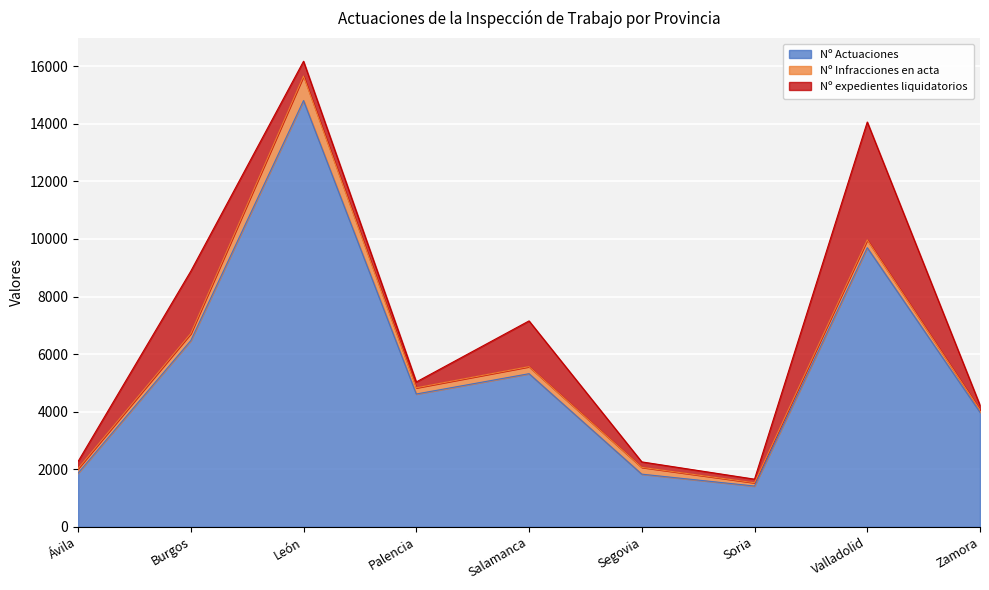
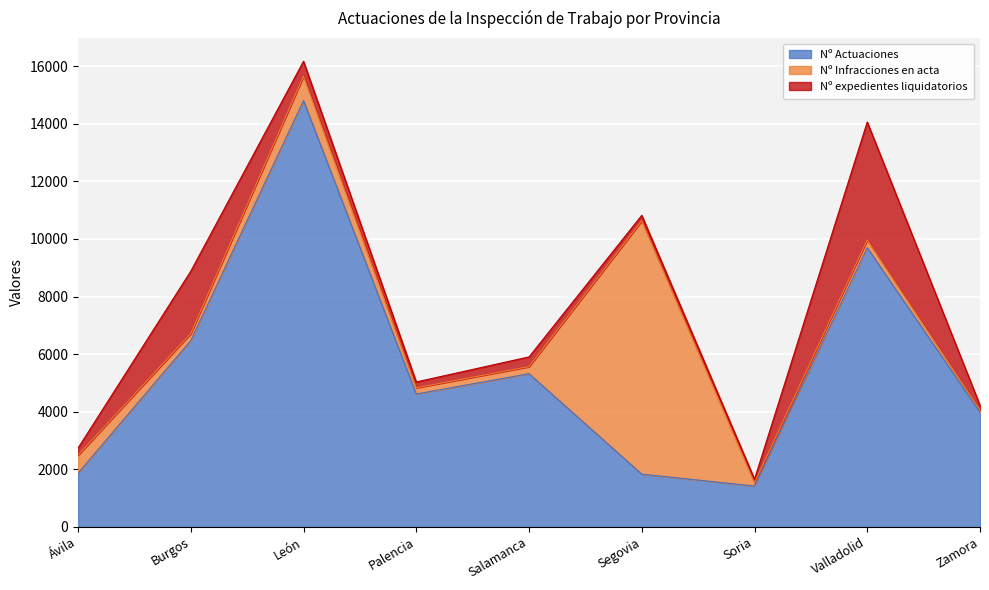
  {
    "Nº Actuaciones": {
      "Ávila": 1900,
      "Burgos": 6500,
      "León": 14800,
      "Palencia": 4600,
      "Salamanca": 5300,
      "Segovia": 1800,
      "Soria": 1400,
      "Valladolid": 9700
    },
    "Nº Infracciones en acta": {
-     "Ávila": 200,
+     "Ávila": 600,
      "Burgos": 200,
      "León": 900,
      "Palencia": 200,
      "Salamanca": 200,
-     "Segovia": 200,
+     "Segovia": 8800,
      "Soria": 100,
      "Valladolid": 300
    },
    "Nº expedientes liquidatorios": {
      "Ávila": 200,
      "Burgos": 2200,
      "León": 500,
      "Palencia": 200,
-     "Salamanca": 1600,
+     "Salamanca": 300,
      "Segovia": 200,
      "Soria": 100,
      "Valladolid": 4100,
      "Zamora": 200
    }
  }
